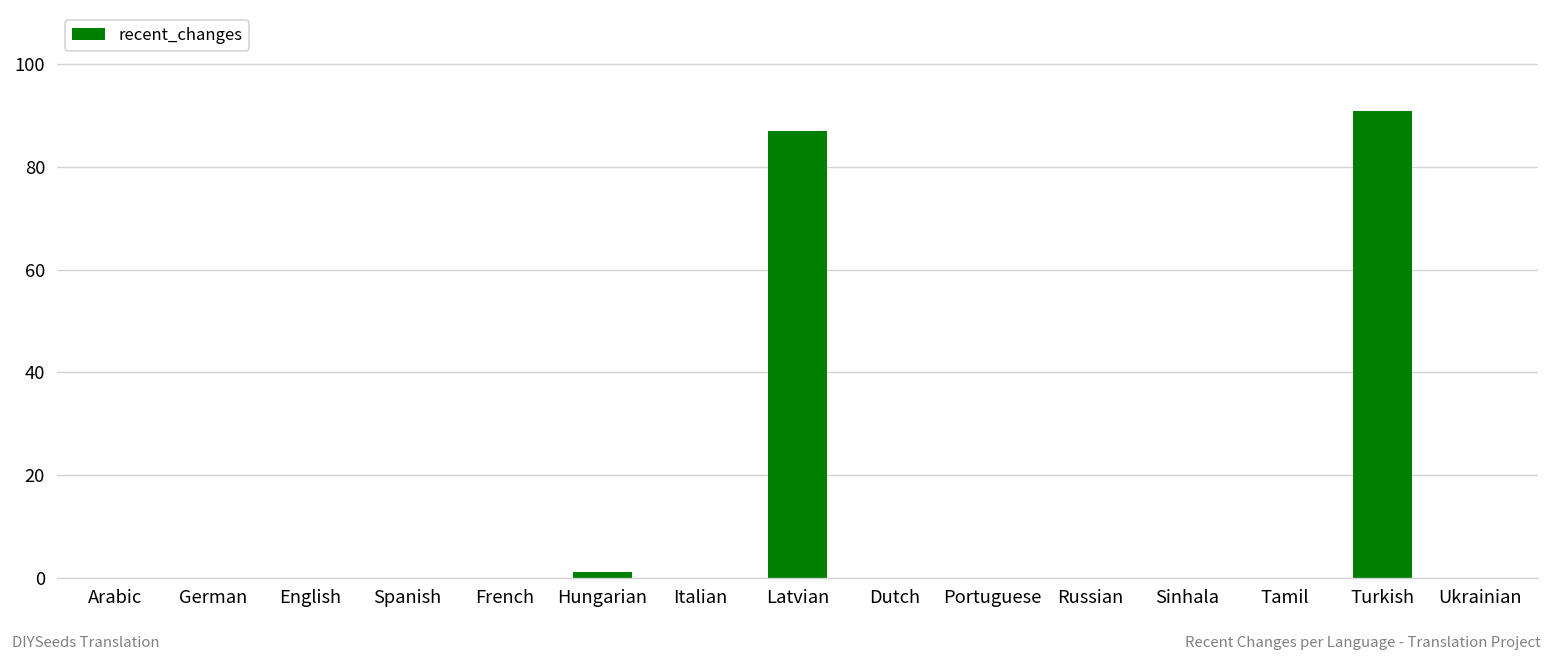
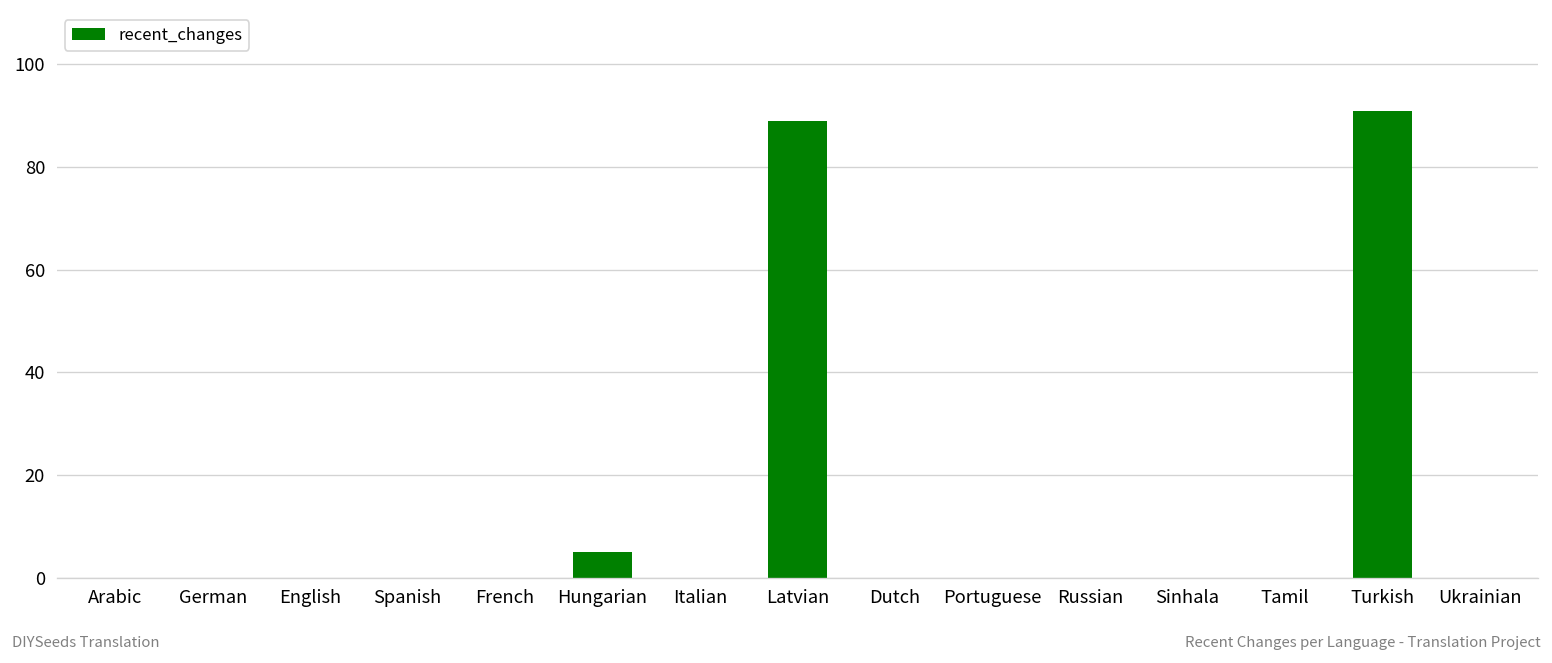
  {
    "Arabic": 0,
    "German": 0,
    "English": 0,
    "Spanish": 0,
    "French": 0,
-   "Hungarian": 1,
+   "Hungarian": 5,
    "Italian": 0,
-   "Latvian": 87,
+   "Latvian": 89,
    "Dutch": 0,
    "Portuguese": 0,
    "Russian": 0,
    "Sinhala": 0,
    "Tamil": 0,
    "Turkish": 91,
    "Ukrainian": 0
  }
